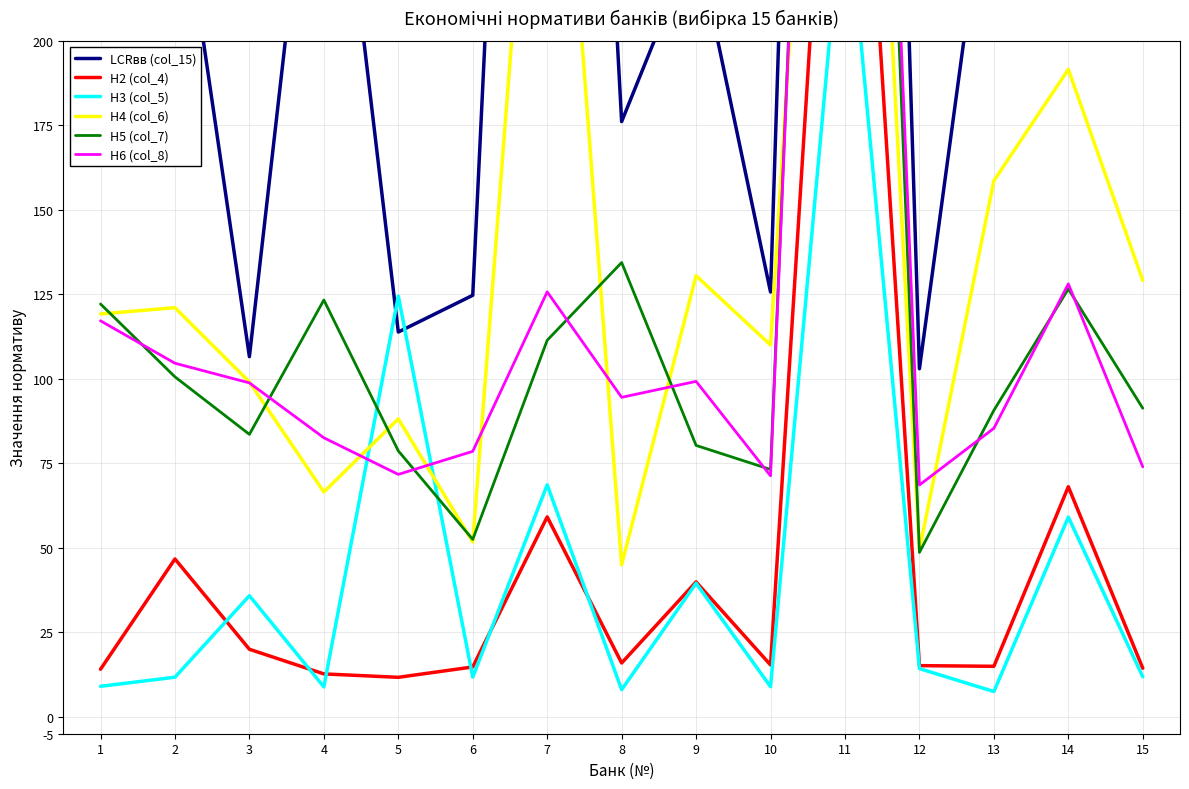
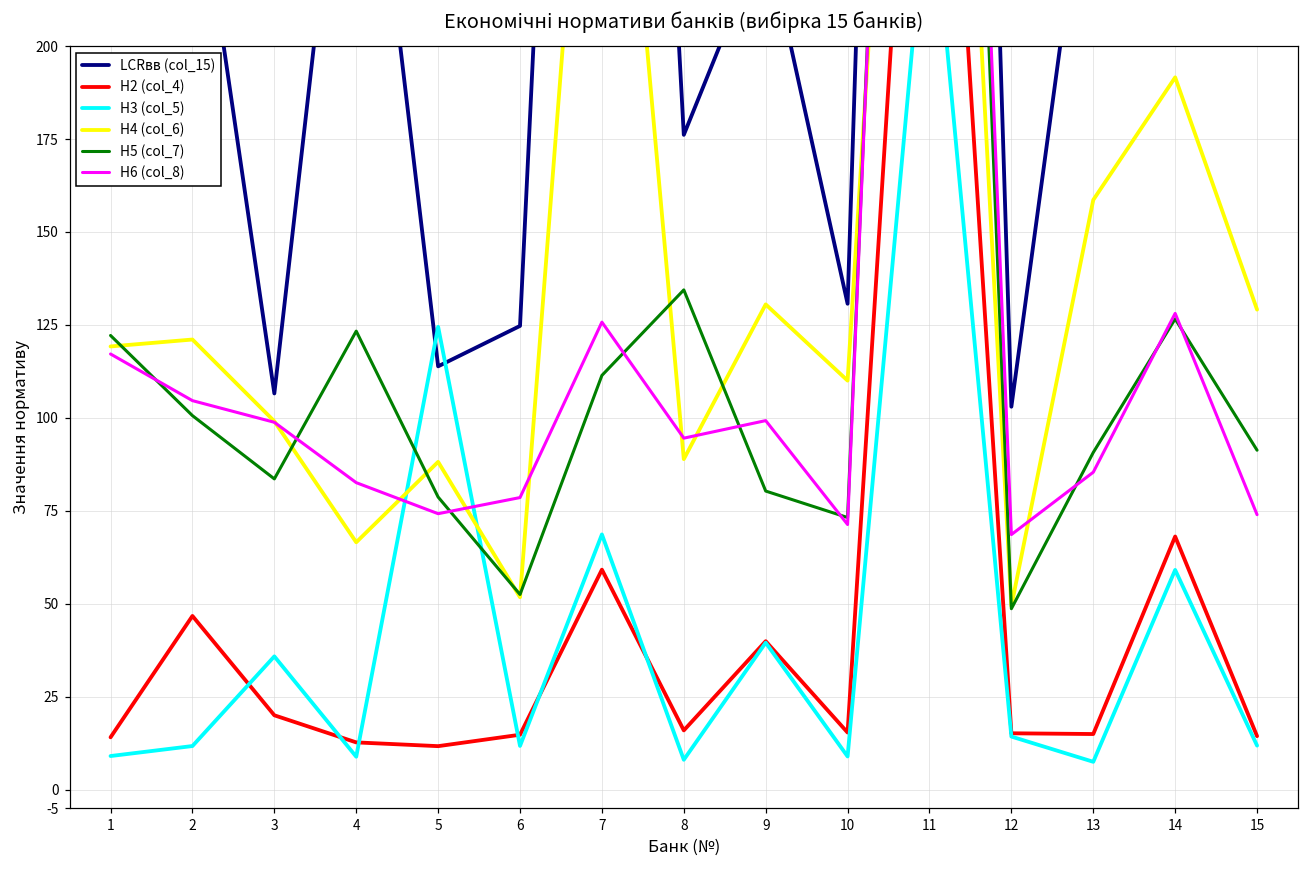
  {
    "LCRвв (col_15)": {
      "3": 107,
      "5": 114,
      "6": 125,
      "8": 176,
-     "10": 126,
+     "10": 131,
      "12": 103
    },
    "Н2 (col_4)": {
      "1": 14,
      "2": 47,
      "3": 20,
      "4": 13,
      "5": 12,
      "6": 15,
      "7": 59,
      "8": 16,
      "10": 15,
      "12": 15,
      "13": 15,
      "14": 68,
      "15": 14
    },
    "Н3 (col_5)": {
      "1": 9,
      "2": 12,
      "3": 36,
      "4": 9,
      "5": 124,
      "6": 12,
      "7": 69,
      "8": 8,
      "10": 9,
      "12": 14,
      "13": 7,
      "14": 59,
      "15": 12
    },
    "Н4 (col_6)": {
      "1": 119,
      "2": 121,
      "4": 67,
      "5": 88,
      "6": 52,
-     "8": 45,
+     "8": 89,
      "9": 131,
      "10": 110,
      "12": 49,
      "13": 159,
      "14": 192,
      "15": 129
    },
    "Н5 (col_7)": {
      "1": 122,
      "2": 101,
      "3": 84,
      "4": 123,
      "5": 79,
      "6": 52,
      "7": 111,
      "8": 134,
      "9": 80,
      "10": 73,
      "12": 49,
      "13": 91,
      "14": 127,
      "15": 91
    },
    "Н6 (col_8)": {
      "1": 117,
      "2": 105,
      "4": 83,
-     "5": 72,
+     "5": 74,
      "6": 79,
      "7": 126,
      "8": 95,
      "9": 99,
      "10": 71,
      "12": 69,
      "13": 85,
      "14": 128,
      "15": 74
    }
  }
